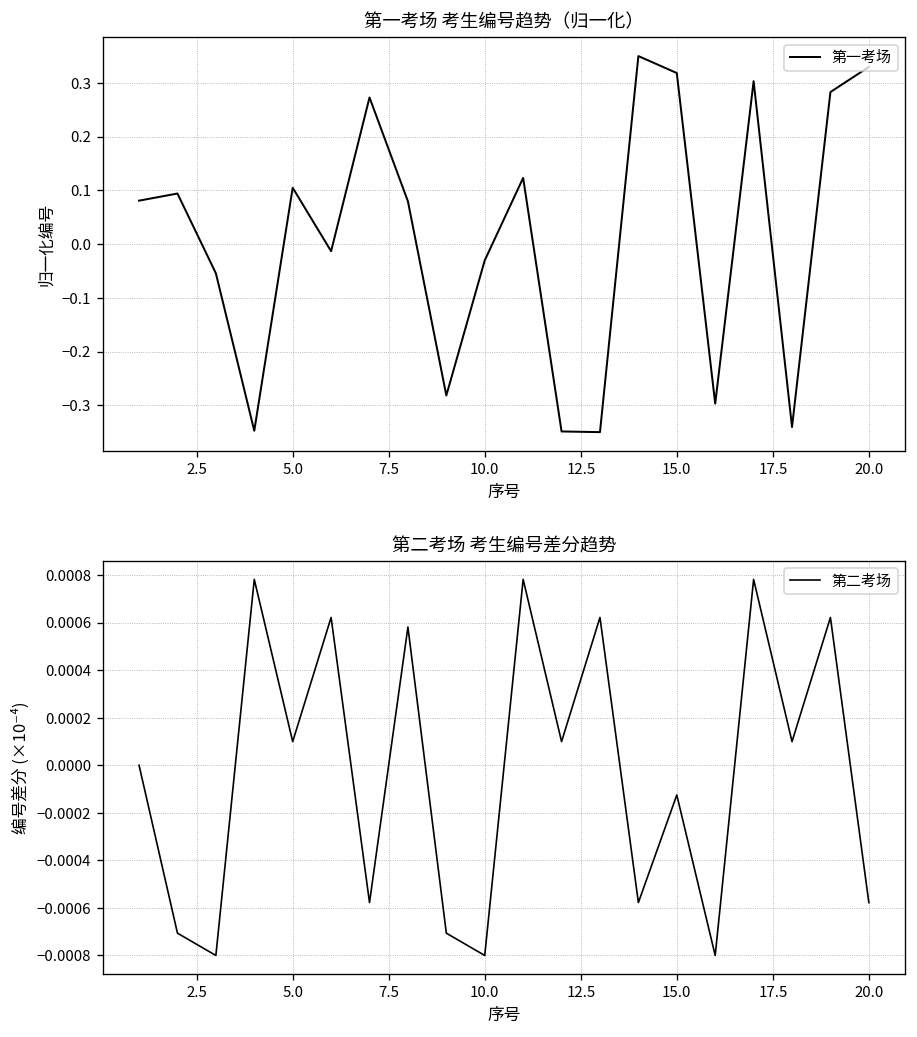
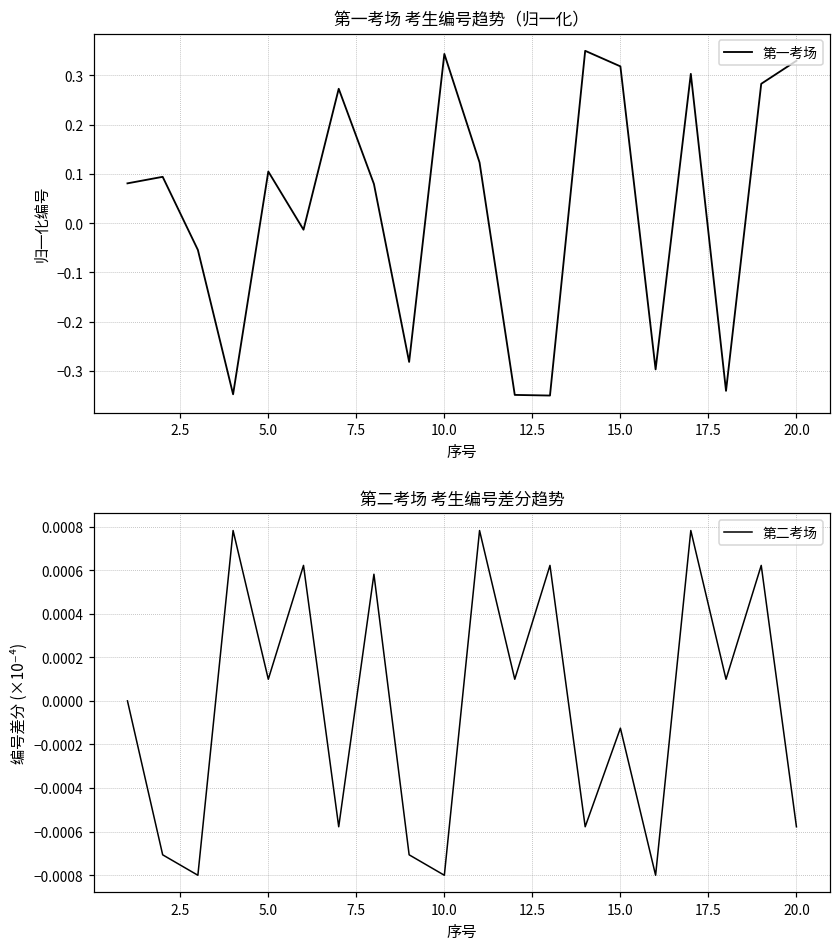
  {
    "第一考场 考生编号趋势（归一化）": {
      "5.0": 0.10,
-     "10.0": -0.03,
+     "10.0": 0.34,
      "15.0": 0.32
    },
    "第二考场 考生编号差分趋势": {
      "5.0": 0.00010,
      "10.0": -0.00080,
      "15.0": -0.00013,
      "20.0": -0.00058
    }
  }
